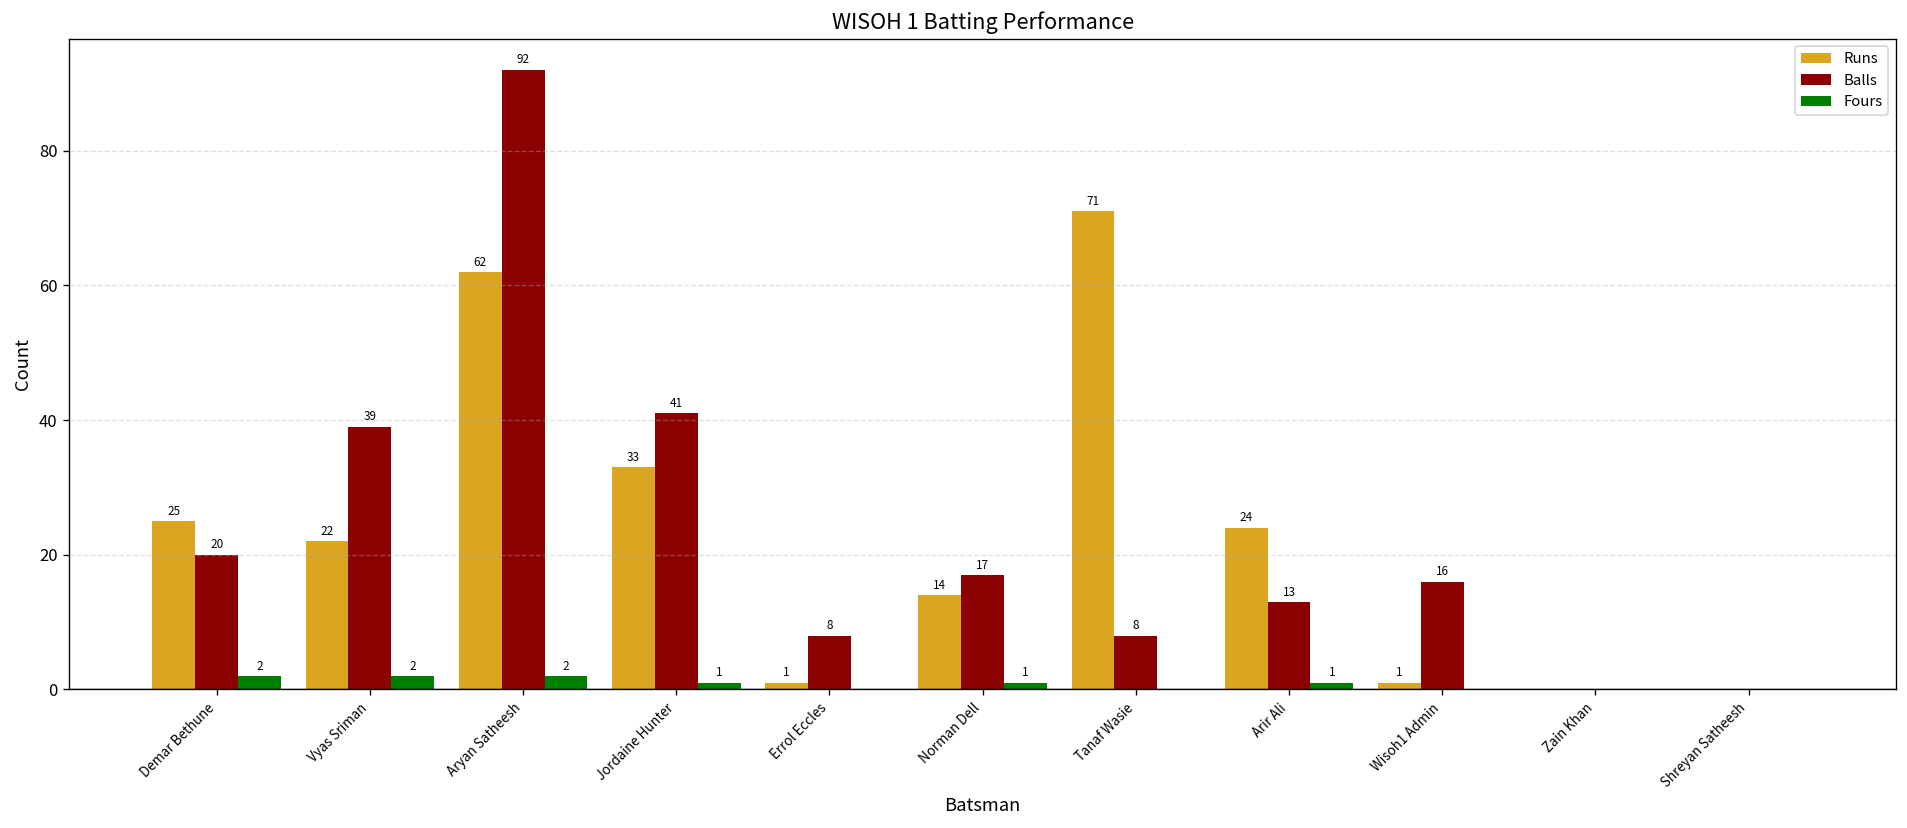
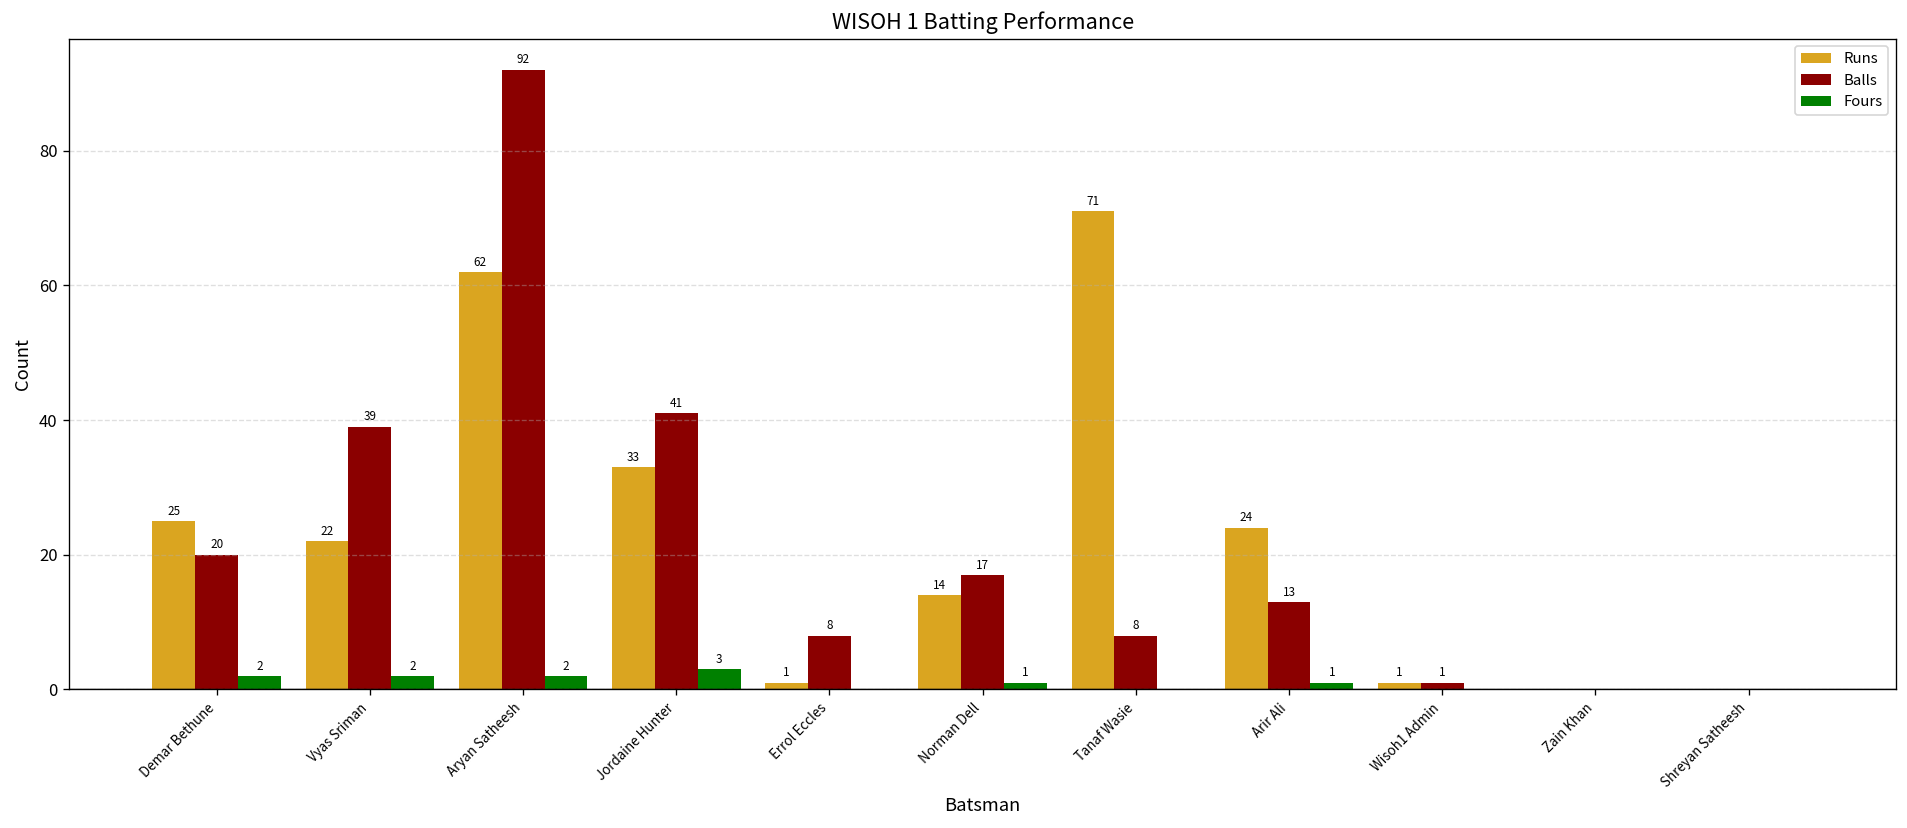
  {
    "Runs": {
      "Demar Bethune": 25,
      "Vyas Sriman": 22,
      "Aryan Satheesh": 62,
      "Jordaine Hunter": 33,
      "Errol Eccles": 1,
      "Norman Dell": 14,
      "Tanaf Wasie": 71,
      "Arir Ali": 24,
      "Wisoh1 Admin": 1
    },
    "Balls": {
      "Demar Bethune": 20,
      "Vyas Sriman": 39,
      "Aryan Satheesh": 92,
      "Jordaine Hunter": 41,
      "Errol Eccles": 8,
      "Norman Dell": 17,
      "Tanaf Wasie": 8,
      "Arir Ali": 13,
-     "Wisoh1 Admin": 16
+     "Wisoh1 Admin": 1
    },
    "Fours": {
      "Demar Bethune": 2,
      "Vyas Sriman": 2,
      "Aryan Satheesh": 2,
-     "Jordaine Hunter": 1,
+     "Jordaine Hunter": 3,
      "Norman Dell": 1,
      "Arir Ali": 1
    }
  }
